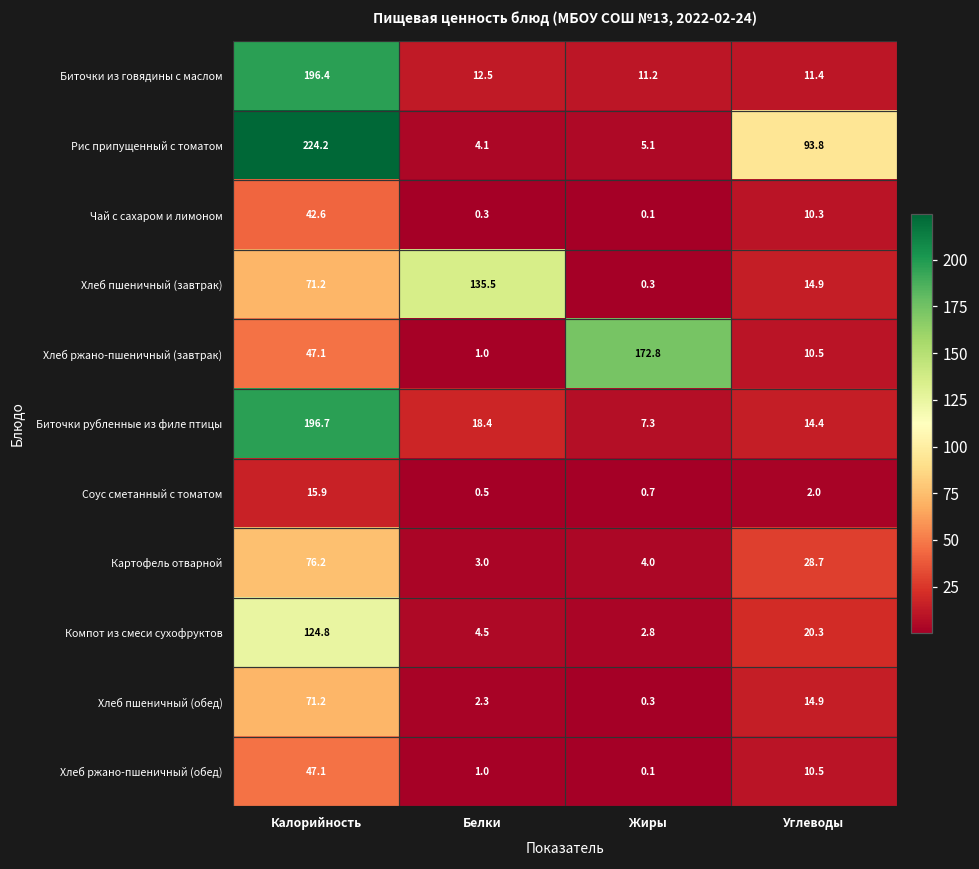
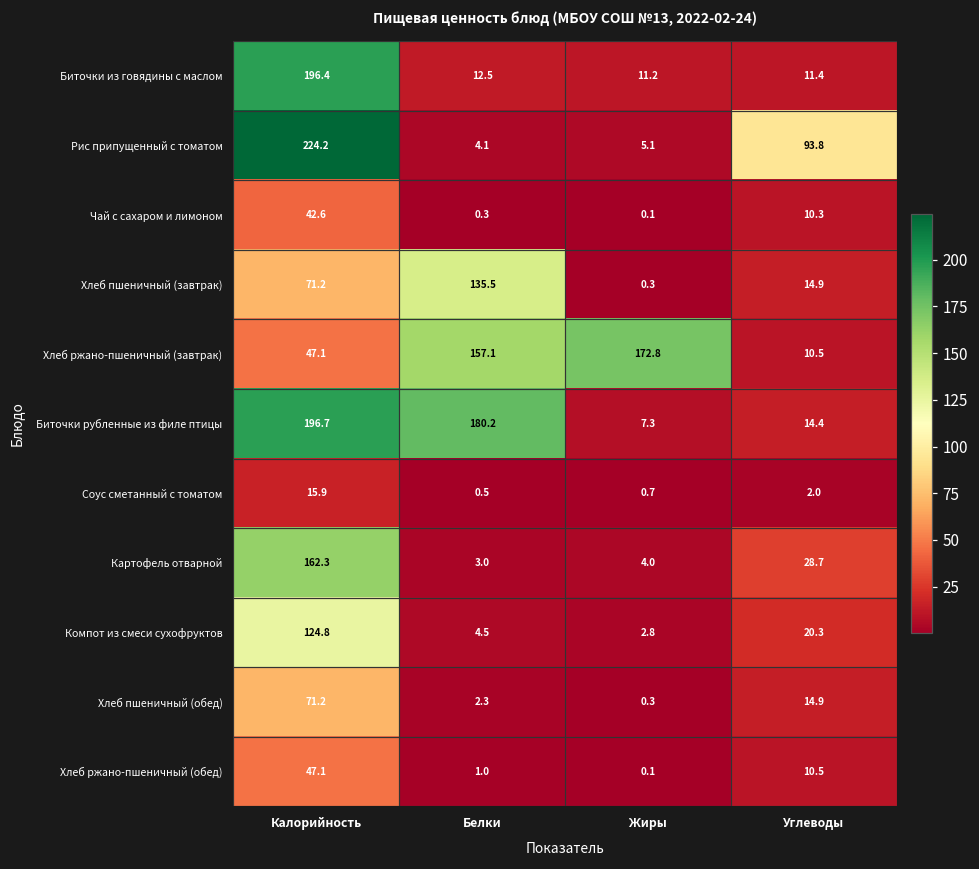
  {
    "Биточки из говядины с маслом": {
      "Калорийность": 196.4,
      "Белки": 12.5,
      "Жиры": 11.2,
      "Углеводы": 11.4
    },
    "Рис припущенный с томатом": {
      "Калорийность": 224.2,
      "Белки": 4.1,
      "Жиры": 5.1,
      "Углеводы": 93.8
    },
    "Чай с сахаром и лимоном": {
      "Калорийность": 42.6,
      "Белки": 0.3,
      "Жиры": 0.1,
      "Углеводы": 10.3
    },
    "Хлеб пшеничный (завтрак)": {
      "Калорийность": 71.2,
      "Белки": 135.5,
      "Жиры": 0.3,
      "Углеводы": 14.9
    },
    "Хлеб ржано-пшеничный (завтрак)": {
      "Калорийность": 47.1,
-     "Белки": 1.0,
+     "Белки": 157.1,
      "Жиры": 172.8,
      "Углеводы": 10.5
    },
    "Биточки рубленные из филе птицы": {
      "Калорийность": 196.7,
-     "Белки": 18.4,
+     "Белки": 180.2,
      "Жиры": 7.3,
      "Углеводы": 14.4
    },
    "Соус сметанный с томатом": {
      "Калорийность": 15.9,
      "Белки": 0.5,
      "Жиры": 0.7,
      "Углеводы": 2.0
    },
    "Картофель отварной": {
-     "Калорийность": 76.2,
+     "Калорийность": 162.3,
      "Белки": 3.0,
      "Жиры": 4.0,
      "Углеводы": 28.7
    },
    "Компот из смеси сухофруктов": {
      "Калорийность": 124.8,
      "Белки": 4.5,
      "Жиры": 2.8,
      "Углеводы": 20.3
    },
    "Хлеб пшеничный (обед)": {
      "Калорийность": 71.2,
      "Белки": 2.3,
      "Жиры": 0.3,
      "Углеводы": 14.9
    },
    "Хлеб ржано-пшеничный (обед)": {
      "Калорийность": 47.1,
      "Белки": 1.0,
      "Жиры": 0.1,
      "Углеводы": 10.5
    }
  }
